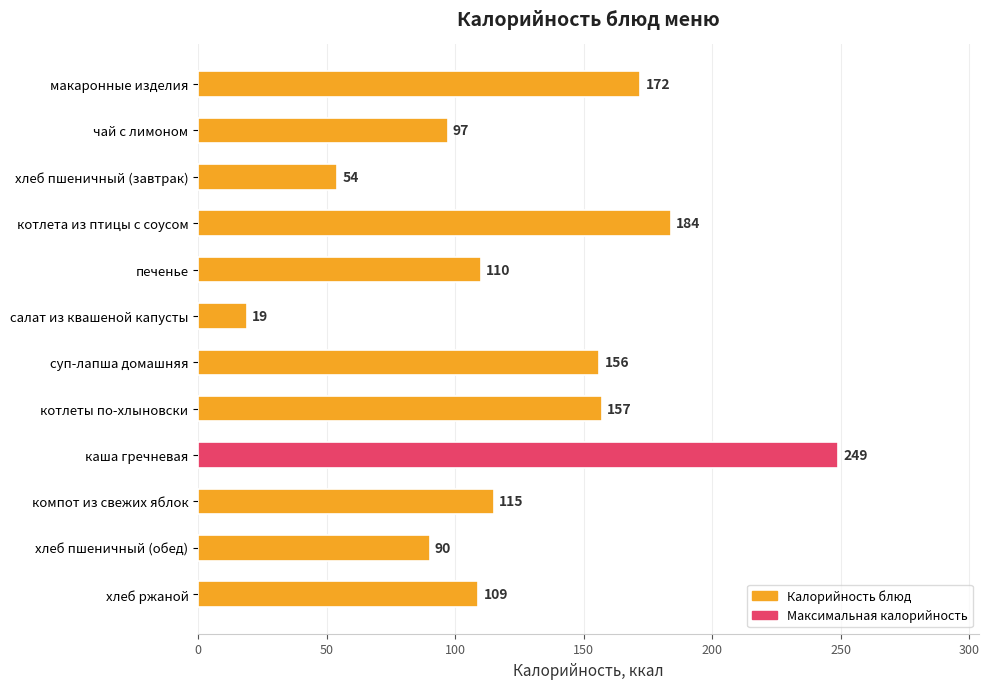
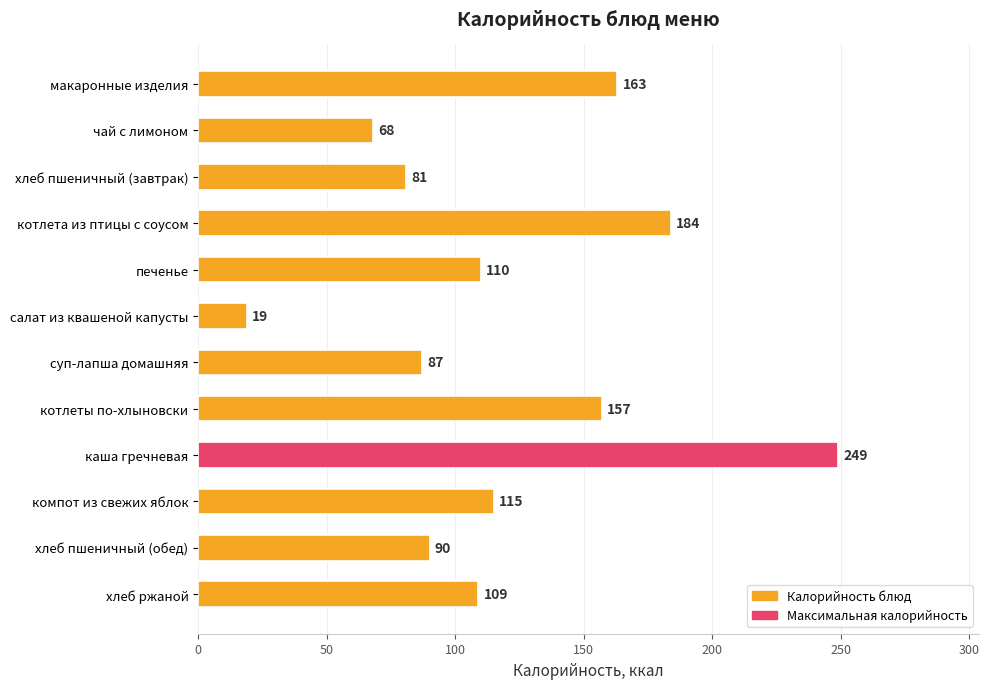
  {
-   "макаронные изделия": 172,
-   "чай с лимоном": 97,
-   "хлеб пшеничный (завтрак)": 54,
+   "макаронные изделия": 163,
+   "чай с лимоном": 68,
+   "хлеб пшеничный (завтрак)": 81,
    "котлета из птицы с соусом": 184,
    "печенье": 110,
    "салат из квашеной капусты": 19,
-   "суп-лапша домашняя": 156,
+   "суп-лапша домашняя": 87,
    "котлеты по-хлыновски": 157,
    "каша гречневая": 249,
    "компот из свежих яблок": 115,
    "хлеб пшеничный (обед)": 90,
    "хлеб ржаной": 109
  }
